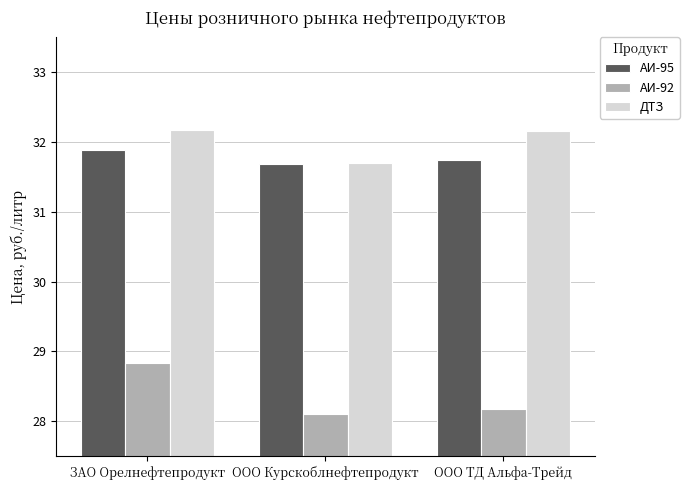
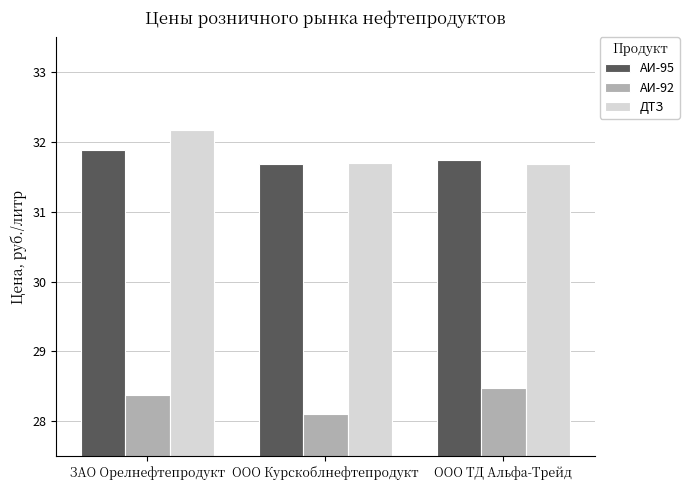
  {
    "АИ-95": {
      "ЗАО Орелнефтепродукт": 31.9,
      "ООО Курскоблнефтепродукт": 31.7,
      "ООО ТД Альфа-Трейд": 31.7
    },
    "АИ-92": {
-     "ЗАО Орелнефтепродукт": 28.8,
+     "ЗАО Орелнефтепродукт": 28.4,
      "ООО Курскоблнефтепродукт": 28.1,
-     "ООО ТД Альфа-Трейд": 28.2
+     "ООО ТД Альфа-Трейд": 28.5
    },
    "ДТЗ": {
      "ЗАО Орелнефтепродукт": 32.2,
      "ООО Курскоблнефтепродукт": 31.7,
-     "ООО ТД Альфа-Трейд": 32.2
+     "ООО ТД Альфа-Трейд": 31.7
    }
  }
